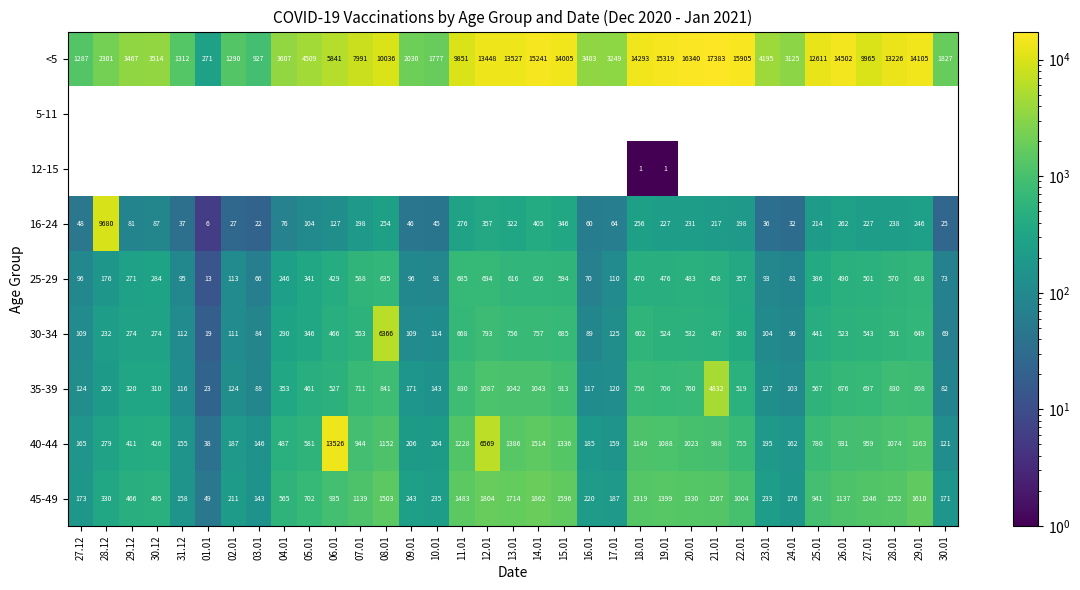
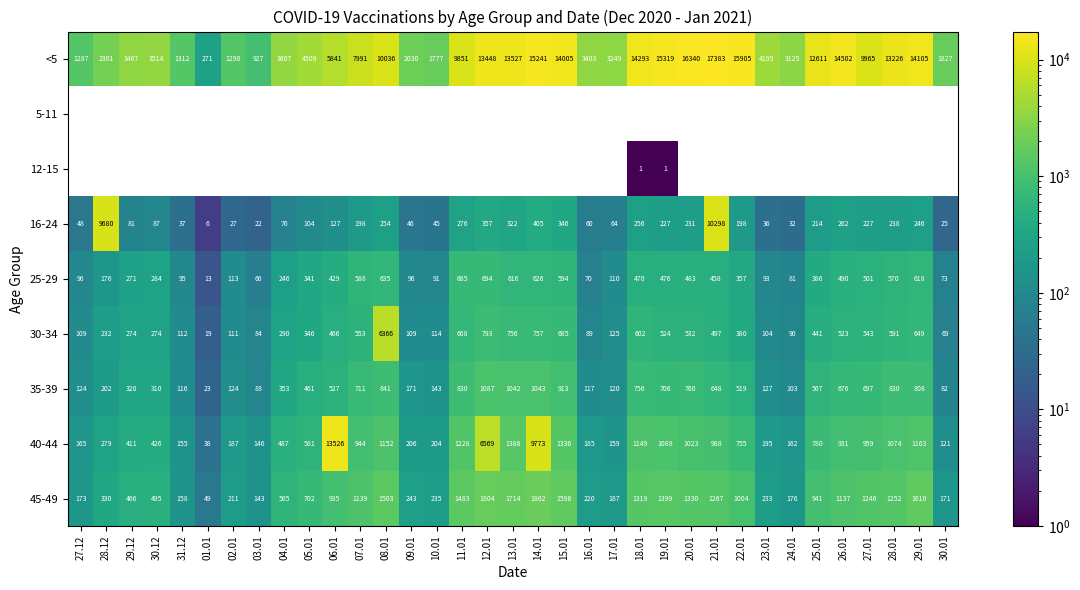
  {
    "16-24": {
      "27.12": 48,
      "28.12": 9680,
      "29.12": 81,
      "30.12": 87,
      "31.12": 37,
      "01.01": 6,
      "02.01": 27,
      "03.01": 22,
      "04.01": 76,
      "05.01": 104,
      "06.01": 127,
      "07.01": 198,
      "08.01": 254,
      "09.01": 46,
      "10.01": 45,
      "11.01": 276,
      "12.01": 357,
      "13.01": 322,
      "14.01": 405,
      "15.01": 346,
      "16.01": 60,
      "17.01": 64,
      "18.01": 256,
      "19.01": 227,
      "20.01": 231,
-     "21.01": 217,
+     "21.01": 10298,
      "22.01": 198,
      "23.01": 36,
      "24.01": 32,
      "25.01": 214,
      "26.01": 262,
      "27.01": 227,
      "28.01": 238,
      "29.01": 246,
      "30.01": 25
    },
    "35-39": {
      "27.12": 124,
      "28.12": 202,
      "29.12": 320,
      "30.12": 310,
      "31.12": 116,
      "01.01": 23,
      "02.01": 124,
      "03.01": 88,
      "04.01": 353,
      "05.01": 461,
      "06.01": 527,
      "07.01": 711,
      "08.01": 841,
      "09.01": 171,
      "10.01": 143,
      "11.01": 830,
      "12.01": 1087,
      "13.01": 1042,
      "14.01": 1043,
      "15.01": 913,
      "16.01": 117,
      "17.01": 120,
      "18.01": 756,
      "19.01": 706,
      "20.01": 760,
-     "21.01": 4832,
+     "21.01": 648,
      "22.01": 519,
      "23.01": 127,
      "24.01": 103,
      "25.01": 567,
      "26.01": 676,
      "27.01": 697,
      "28.01": 830,
      "29.01": 808,
      "30.01": 82
    },
    "40-44": {
      "27.12": 165,
      "28.12": 279,
      "29.12": 411,
      "30.12": 426,
      "31.12": 155,
      "01.01": 38,
      "02.01": 187,
      "03.01": 146,
      "04.01": 487,
      "05.01": 581,
      "06.01": 13526,
      "07.01": 944,
      "08.01": 1152,
      "09.01": 206,
      "10.01": 204,
      "11.01": 1228,
      "12.01": 6569,
      "13.01": 1386,
-     "14.01": 1514,
+     "14.01": 9773,
      "15.01": 1336,
      "16.01": 185,
      "17.01": 159,
      "18.01": 1149,
      "19.01": 1088,
      "20.01": 1023,
      "21.01": 988,
      "22.01": 755,
      "23.01": 195,
      "24.01": 162,
      "25.01": 780,
      "26.01": 931,
      "27.01": 959,
      "28.01": 1074,
      "29.01": 1163,
      "30.01": 121
    }
  }
